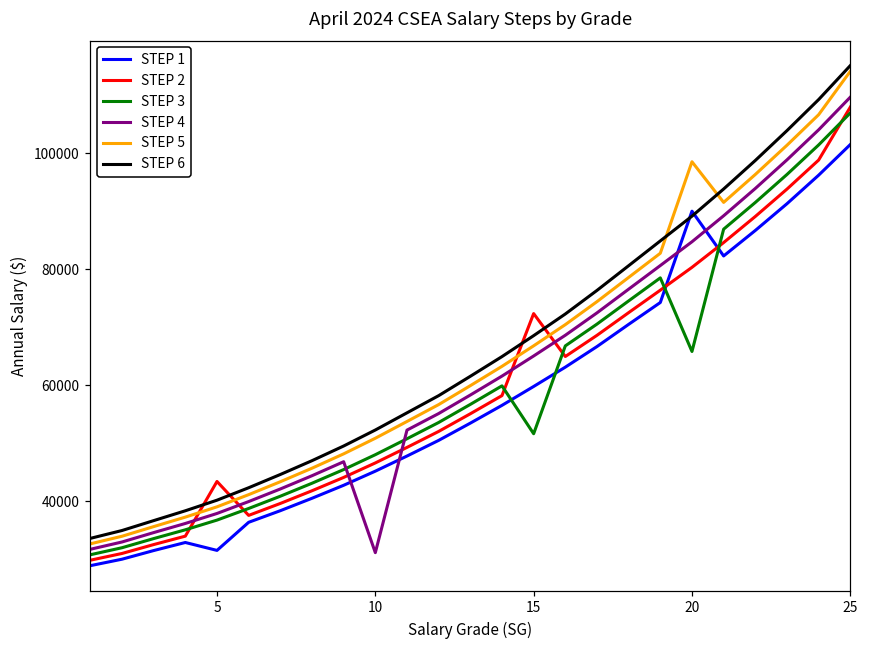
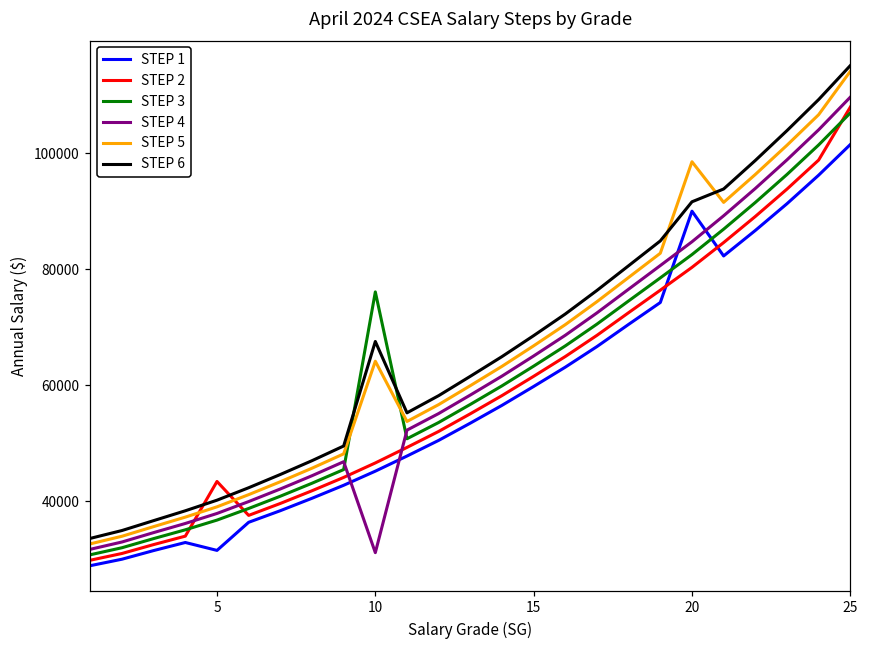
  {
    "STEP 1": {
      "5": 32000,
      "10": 45000,
      "15": 60000,
      "20": 90000,
      "25": 102000
    },
    "STEP 2": {
      "5": 43000,
      "10": 47000,
-     "15": 72000,
+     "15": 62000,
      "20": 80000,
      "25": 108000
    },
    "STEP 3": {
      "5": 37000,
-     "10": 48000,
-     "15": 52000,
-     "20": 66000,
+     "10": 76000,
+     "15": 63000,
+     "20": 83000,
      "25": 107000
    },
    "STEP 4": {
      "5": 38000,
      "10": 31000,
      "15": 65000,
      "20": 85000,
      "25": 110000
    },
    "STEP 5": {
      "5": 39000,
-     "10": 51000,
+     "10": 64000,
      "15": 67000,
      "20": 99000,
      "25": 114000
    },
    "STEP 6": {
      "5": 40000,
-     "10": 52000,
+     "10": 68000,
      "15": 69000,
-     "20": 89000,
+     "20": 92000,
      "25": 115000
    }
  }
